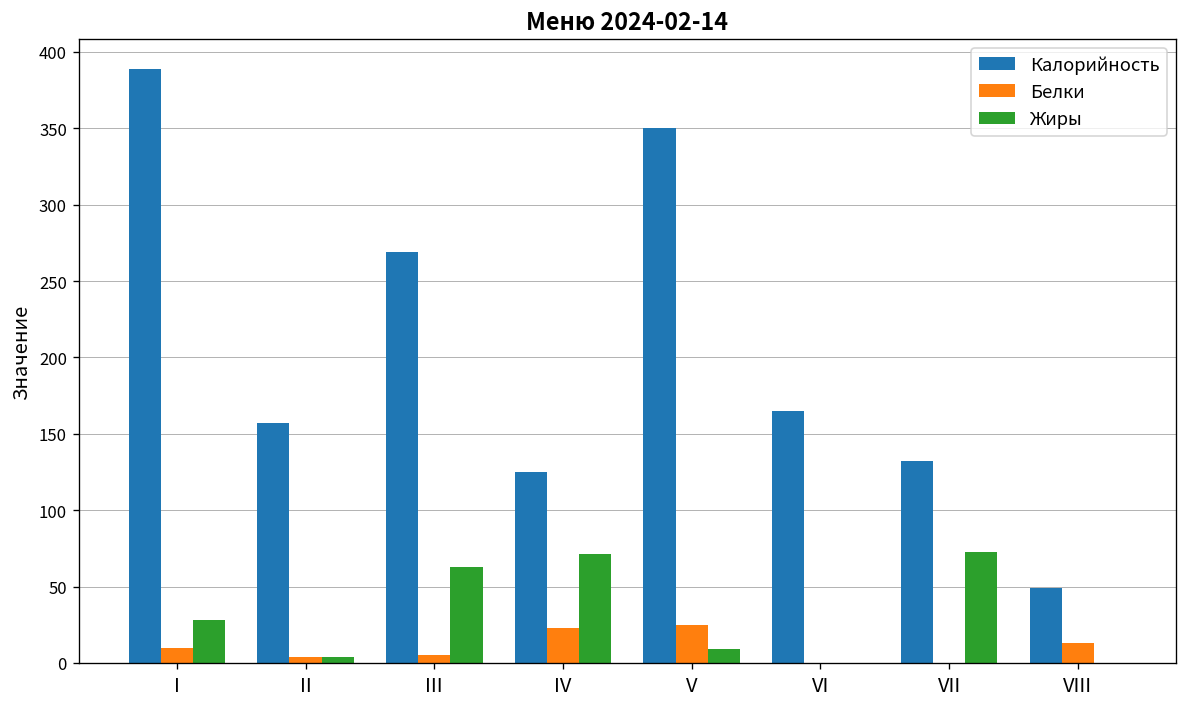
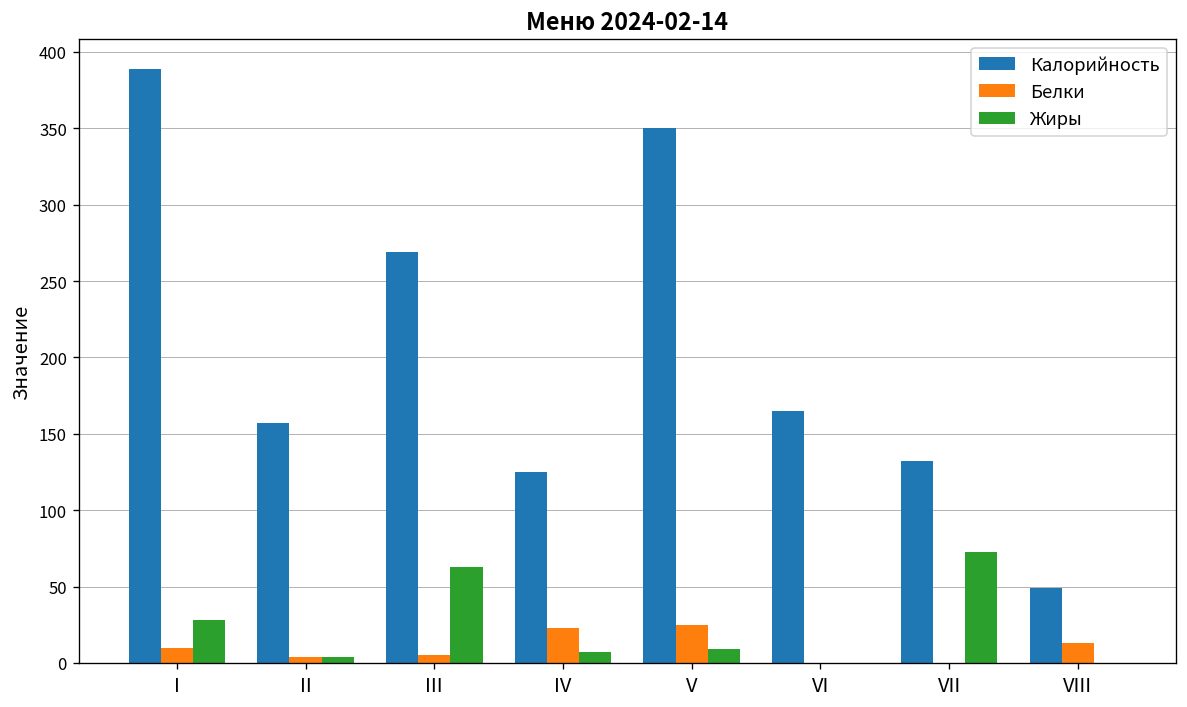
  {
    "Калорийность": {
      "I": 389,
      "II": 157,
      "III": 269,
      "IV": 125,
      "V": 350,
      "VI": 165,
      "VII": 132,
      "VIII": 49
    },
    "Белки": {
      "I": 10,
      "II": 4,
      "III": 5,
      "IV": 23,
      "V": 25,
      "VI": 0,
      "VIII": 13
    },
    "Жиры": {
      "I": 28,
      "II": 4,
      "III": 63,
-     "IV": 71,
+     "IV": 7,
      "V": 9,
      "VI": 0,
      "VII": 73
    }
  }
